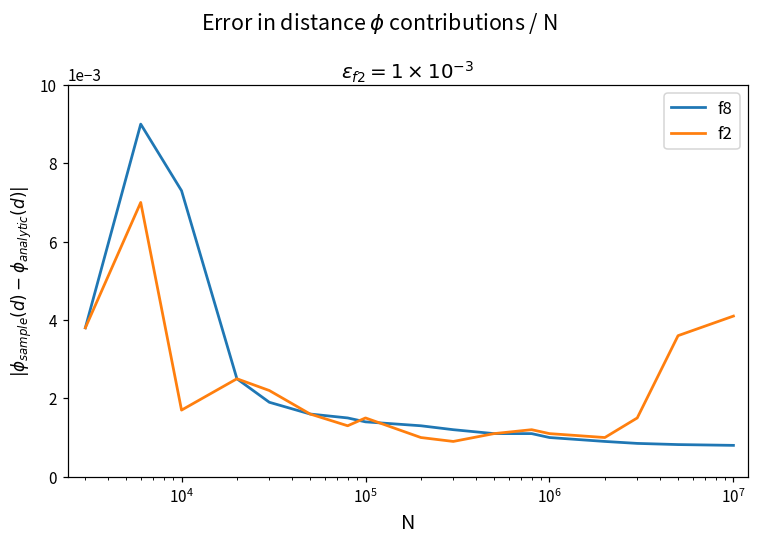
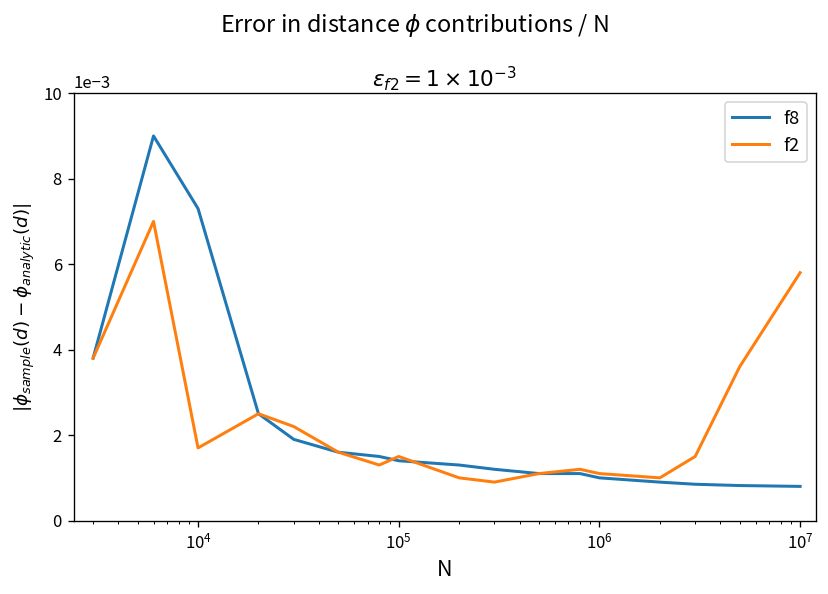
  {
    "f8": {
      "10^4": 0.0073,
      "10^5": 0.0014,
      "10^6": 0.0010,
      "10^7": 0.0008
    },
    "f2": {
      "10^4": 0.0017,
      "10^5": 0.0015,
      "10^6": 0.0011,
-     "10^7": 0.0041
+     "10^7": 0.0058
    }
  }
